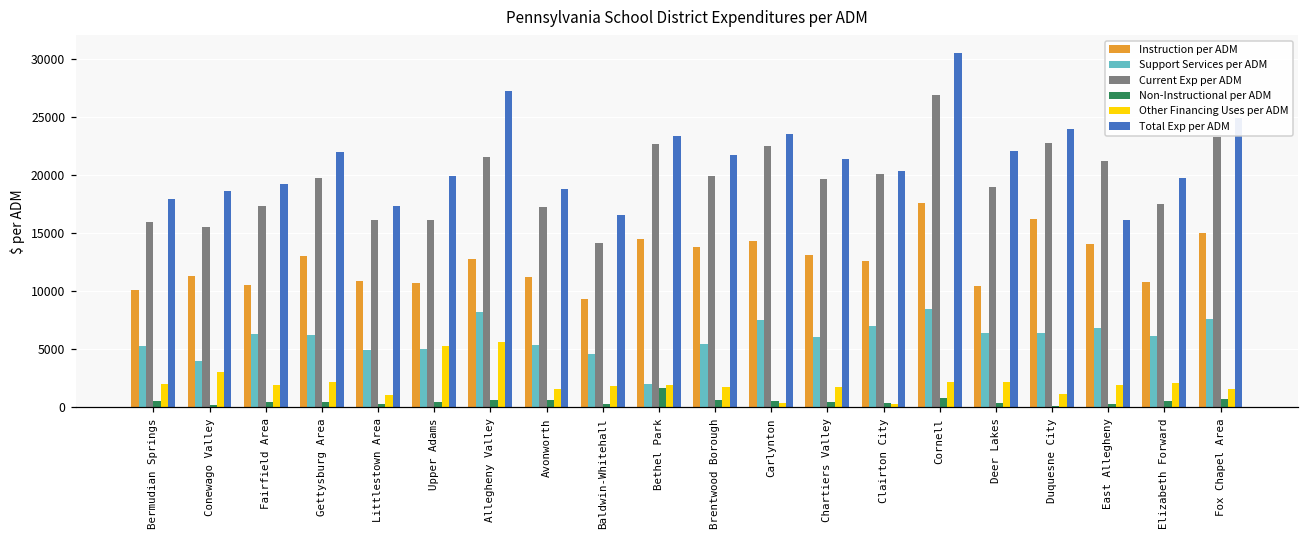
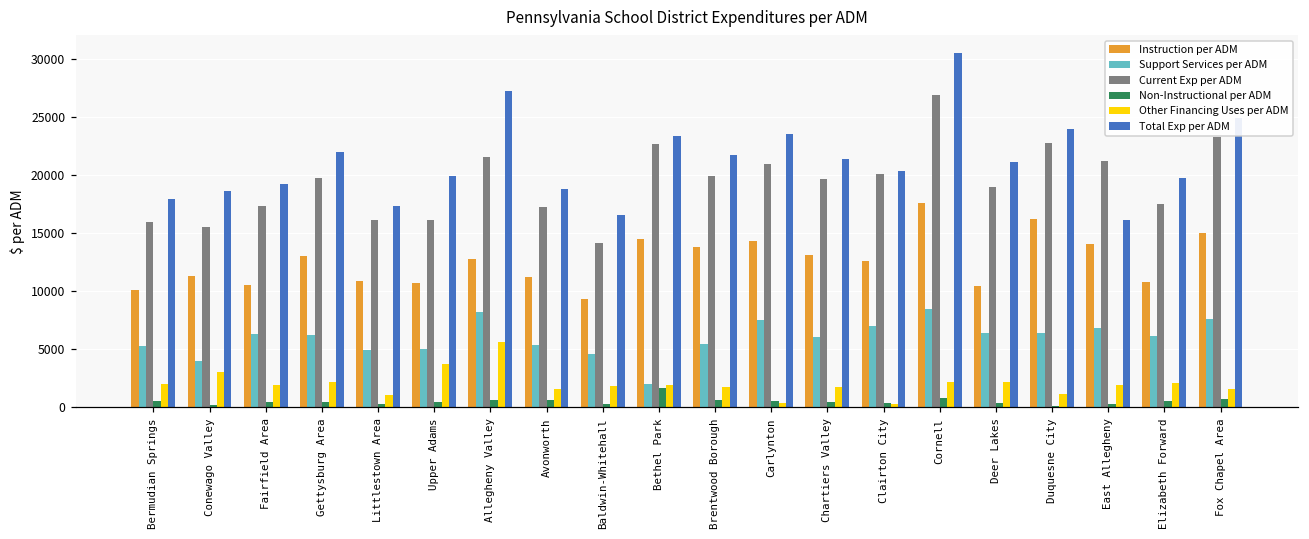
  {
    "Instruction per ADM": {
      "Bermudian Springs": 10200,
      "Conewago Valley": 11300,
      "Fairfield Area": 10500,
      "Gettysburg Area": 13100,
      "Littlestown Area": 10900,
      "Upper Adams": 10700,
      "Allegheny Valley": 12800,
      "Avonworth": 11200,
      "Baldwin-Whitehall": 9300,
      "Bethel Park": 14500,
      "Brentwood Borough": 13800,
      "Carlynton": 14300,
      "Chartiers Valley": 13100,
      "Clairton City": 12600,
      "Cornell": 17600,
      "Deer Lakes": 10500,
      "Duquesne City": 16200,
      "East Allegheny": 14100,
      "Elizabeth Forward": 10800,
      "Fox Chapel Area": 15000
    },
    "Support Services per ADM": {
      "Bermudian Springs": 5300,
      "Conewago Valley": 4000,
      "Fairfield Area": 6300,
      "Gettysburg Area": 6300,
      "Littlestown Area": 4900,
      "Upper Adams": 5000,
      "Allegheny Valley": 8200,
      "Avonworth": 5400,
      "Baldwin-Whitehall": 4600,
      "Bethel Park": 2000,
      "Brentwood Borough": 5500,
      "Carlynton": 7600,
      "Chartiers Valley": 6100,
      "Clairton City": 7000,
      "Cornell": 8500,
      "Deer Lakes": 6400,
      "Duquesne City": 6400,
      "East Allegheny": 6800,
      "Elizabeth Forward": 6200,
      "Fox Chapel Area": 7600
    },
    "Current Exp per ADM": {
      "Bermudian Springs": 16000,
      "Conewago Valley": 15600,
      "Fairfield Area": 17400,
      "Gettysburg Area": 19800,
      "Littlestown Area": 16200,
      "Upper Adams": 16100,
      "Allegheny Valley": 21600,
      "Avonworth": 17300,
      "Baldwin-Whitehall": 14200,
      "Bethel Park": 22700,
      "Brentwood Borough": 19900,
-     "Carlynton": 22500,
+     "Carlynton": 21000,
      "Chartiers Valley": 19700,
      "Clairton City": 20100,
      "Cornell": 26900,
      "Deer Lakes": 19000,
      "Duquesne City": 22800,
      "East Allegheny": 21200,
      "Elizabeth Forward": 17500
    },
    "Non-Instructional per ADM": {
      "Bermudian Springs": 500,
      "Conewago Valley": 200,
      "Fairfield Area": 500,
      "Gettysburg Area": 400,
      "Littlestown Area": 300,
      "Upper Adams": 400,
      "Allegheny Valley": 600,
      "Avonworth": 700,
      "Baldwin-Whitehall": 300,
      "Bethel Park": 1700,
      "Brentwood Borough": 600,
      "Carlynton": 600,
      "Chartiers Valley": 400,
      "Clairton City": 400,
      "Cornell": 800,
      "Deer Lakes": 400,
      "East Allegheny": 300,
      "Elizabeth Forward": 600,
      "Fox Chapel Area": 700
    },
    "Other Financing Uses per ADM": {
      "Bermudian Springs": 2000,
      "Conewago Valley": 3000,
      "Fairfield Area": 1900,
      "Gettysburg Area": 2200,
      "Littlestown Area": 1100,
-     "Upper Adams": 5300,
+     "Upper Adams": 3800,
      "Allegheny Valley": 5700,
      "Avonworth": 1500,
      "Baldwin-Whitehall": 1800,
      "Bethel Park": 1900,
      "Brentwood Borough": 1800,
      "Carlynton": 300,
      "Chartiers Valley": 1700,
      "Clairton City": 300,
      "Cornell": 2200,
      "Deer Lakes": 2200,
      "Duquesne City": 1200,
      "East Allegheny": 1900,
      "Elizabeth Forward": 2100,
      "Fox Chapel Area": 1600
    },
    "Total Exp per ADM": {
      "Bermudian Springs": 18000,
      "Conewago Valley": 18600,
      "Fairfield Area": 19300,
      "Gettysburg Area": 22000,
      "Littlestown Area": 17300,
      "Upper Adams": 19900,
      "Allegheny Valley": 27300,
      "Avonworth": 18800,
      "Baldwin-Whitehall": 16600,
      "Bethel Park": 23400,
      "Brentwood Borough": 21800,
      "Carlynton": 23600,
      "Chartiers Valley": 21400,
      "Clairton City": 20300,
      "Cornell": 30500,
-     "Deer Lakes": 22100,
+     "Deer Lakes": 21100,
      "Duquesne City": 24000,
      "East Allegheny": 16200,
      "Elizabeth Forward": 19700
    }
  }
